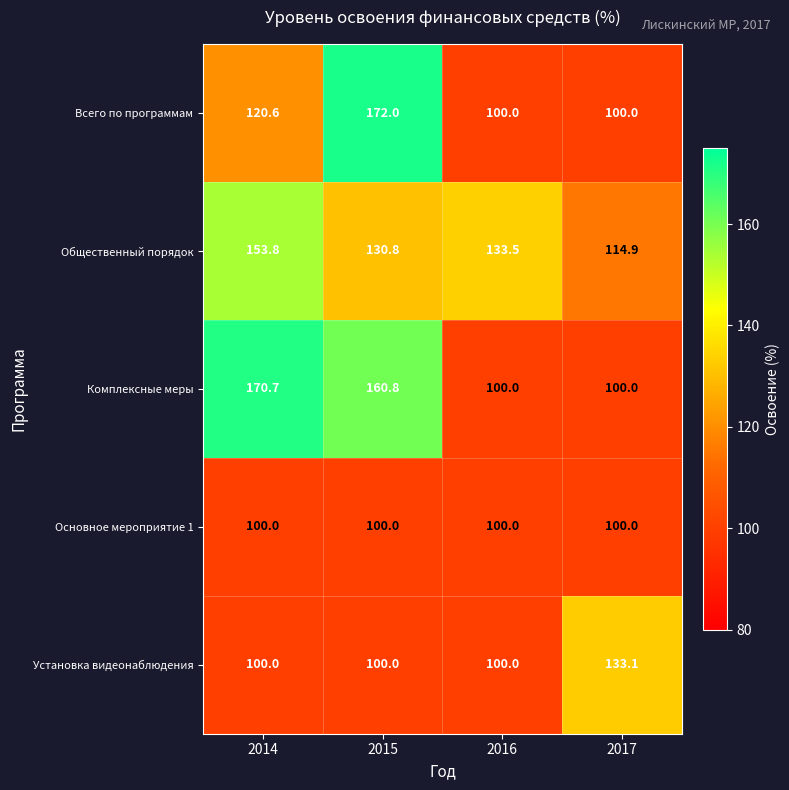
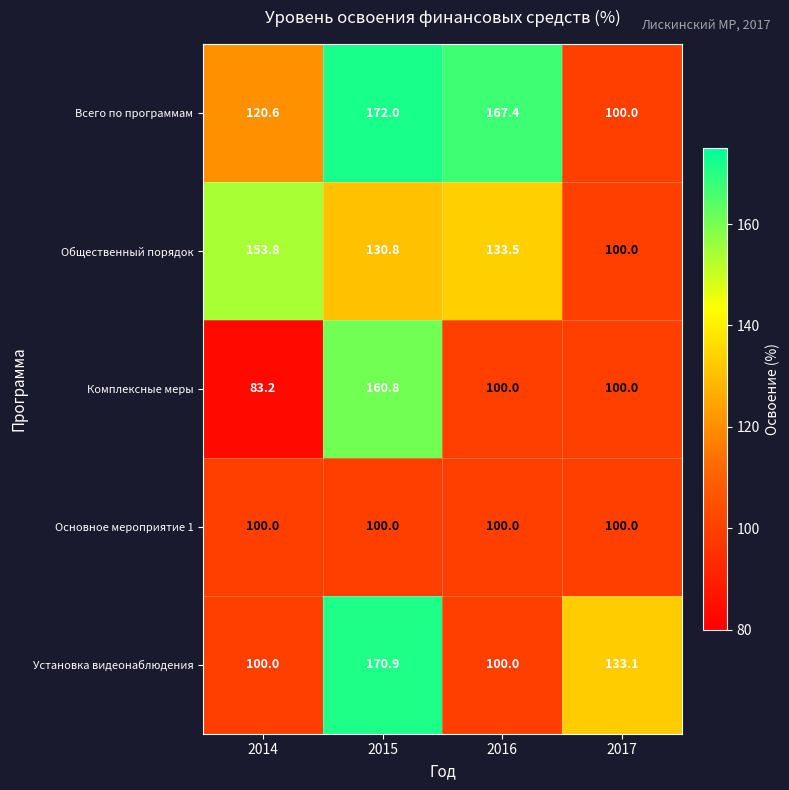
  {
    "Всего по программам": {
      "2014": 120.6,
      "2015": 172.0,
-     "2016": 100.0,
+     "2016": 167.4,
      "2017": 100.0
    },
    "Общественный порядок": {
      "2014": 153.8,
      "2015": 130.8,
      "2016": 133.5,
-     "2017": 114.9
+     "2017": 100.0
    },
    "Комплексные меры": {
-     "2014": 170.7,
+     "2014": 83.2,
      "2015": 160.8,
      "2016": 100.0,
      "2017": 100.0
    },
    "Основное мероприятие 1": {
      "2014": 100.0,
      "2015": 100.0,
      "2016": 100.0,
      "2017": 100.0
    },
    "Установка видеонаблюдения": {
      "2014": 100.0,
-     "2015": 100.0,
+     "2015": 170.9,
      "2016": 100.0,
      "2017": 133.1
    }
  }
